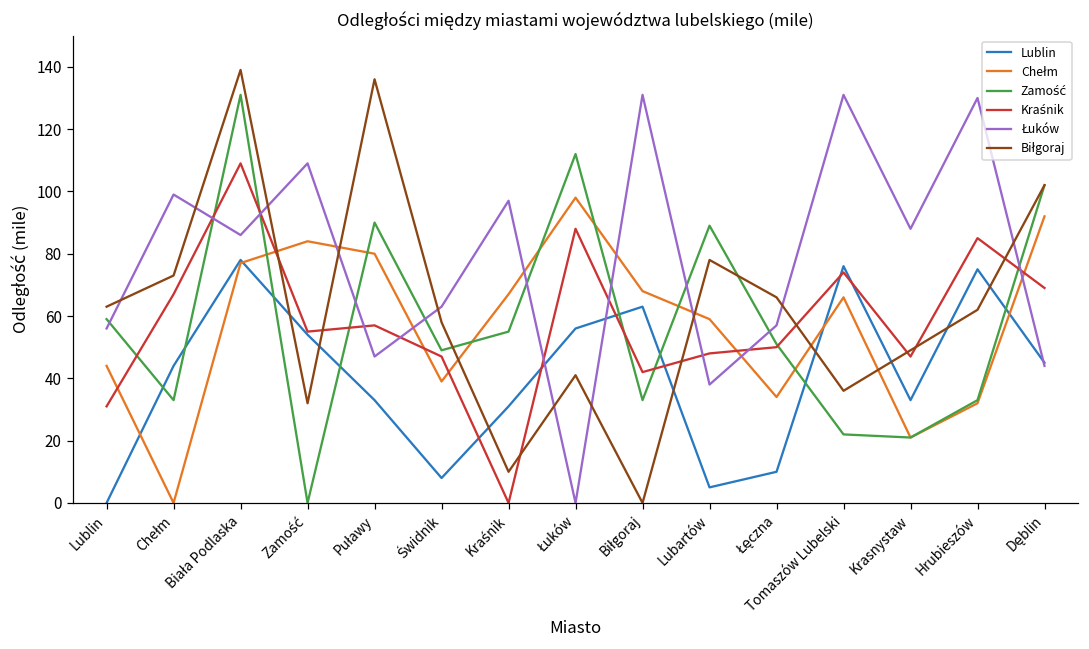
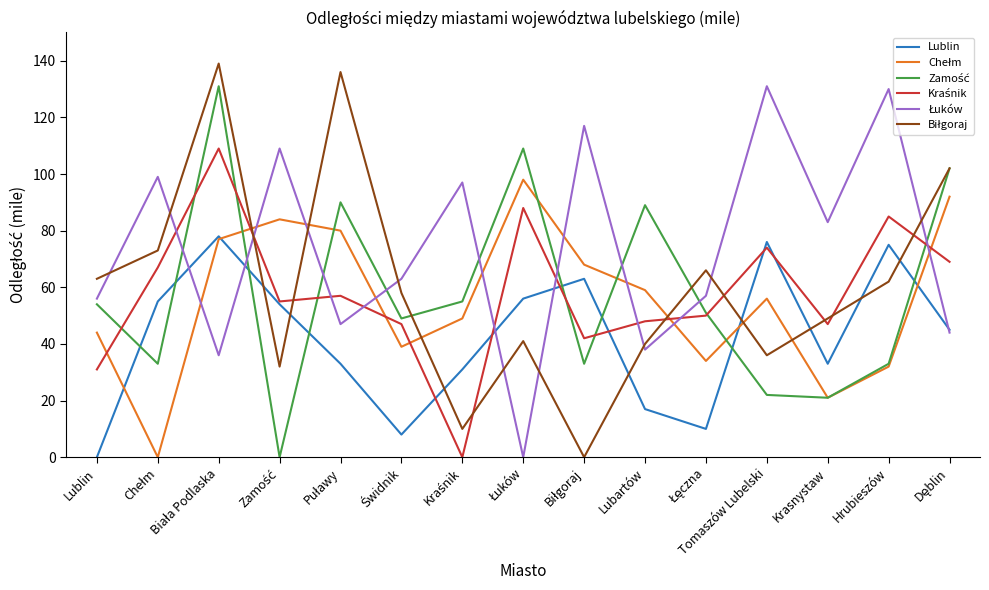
  {
    "Lublin": {
      "Lublin": 0,
-     "Chełm": 44,
+     "Chełm": 55,
      "Biała Podlaska": 78,
      "Zamość": 54,
      "Puławy": 33,
      "Świdnik": 8,
      "Kraśnik": 31,
      "Łuków": 56,
      "Biłgoraj": 63,
-     "Lubartów": 5,
+     "Lubartów": 17,
      "Łęczna": 10,
      "Tomaszów Lubelski": 76,
      "Krasnystaw": 33,
      "Hrubieszów": 75,
      "Dęblin": 45
    },
    "Chełm": {
      "Lublin": 44,
      "Chełm": 0,
      "Biała Podlaska": 77,
      "Zamość": 84,
      "Puławy": 80,
      "Świdnik": 39,
-     "Kraśnik": 67,
+     "Kraśnik": 49,
      "Łuków": 98,
      "Biłgoraj": 68,
      "Lubartów": 59,
      "Łęczna": 34,
-     "Tomaszów Lubelski": 66,
+     "Tomaszów Lubelski": 56,
      "Hrubieszów": 32,
      "Dęblin": 92
    },
    "Zamość": {
-     "Lublin": 59,
+     "Lublin": 54,
      "Chełm": 33,
      "Biała Podlaska": 131,
      "Zamość": 0,
      "Puławy": 90,
      "Świdnik": 49,
      "Kraśnik": 55,
-     "Łuków": 112,
+     "Łuków": 109,
      "Biłgoraj": 33,
      "Lubartów": 89,
      "Łęczna": 51,
      "Tomaszów Lubelski": 22,
      "Hrubieszów": 33
    },
    "Kraśnik": {
      "Lublin": 31,
      "Chełm": 67,
      "Biała Podlaska": 109,
      "Zamość": 55,
      "Puławy": 57,
      "Świdnik": 47,
      "Kraśnik": 0,
      "Łuków": 88,
      "Biłgoraj": 42,
      "Lubartów": 48,
      "Łęczna": 50,
      "Tomaszów Lubelski": 74,
      "Krasnystaw": 47,
      "Hrubieszów": 85,
      "Dęblin": 69
    },
    "Łuków": {
      "Lublin": 56,
      "Chełm": 99,
-     "Biała Podlaska": 86,
+     "Biała Podlaska": 36,
      "Zamość": 109,
      "Puławy": 47,
      "Świdnik": 63,
      "Kraśnik": 97,
      "Łuków": 0,
-     "Biłgoraj": 131,
+     "Biłgoraj": 117,
      "Lubartów": 38,
      "Łęczna": 57,
      "Tomaszów Lubelski": 131,
-     "Krasnystaw": 88,
+     "Krasnystaw": 83,
      "Hrubieszów": 130,
      "Dęblin": 44
    },
    "Biłgoraj": {
      "Lublin": 63,
      "Chełm": 73,
      "Biała Podlaska": 139,
      "Zamość": 32,
      "Puławy": 136,
      "Świdnik": 58,
      "Kraśnik": 10,
      "Łuków": 41,
      "Biłgoraj": 0,
-     "Lubartów": 78,
+     "Lubartów": 40,
      "Łęczna": 66,
      "Tomaszów Lubelski": 36,
      "Krasnystaw": 49,
      "Hrubieszów": 62
    }
  }
